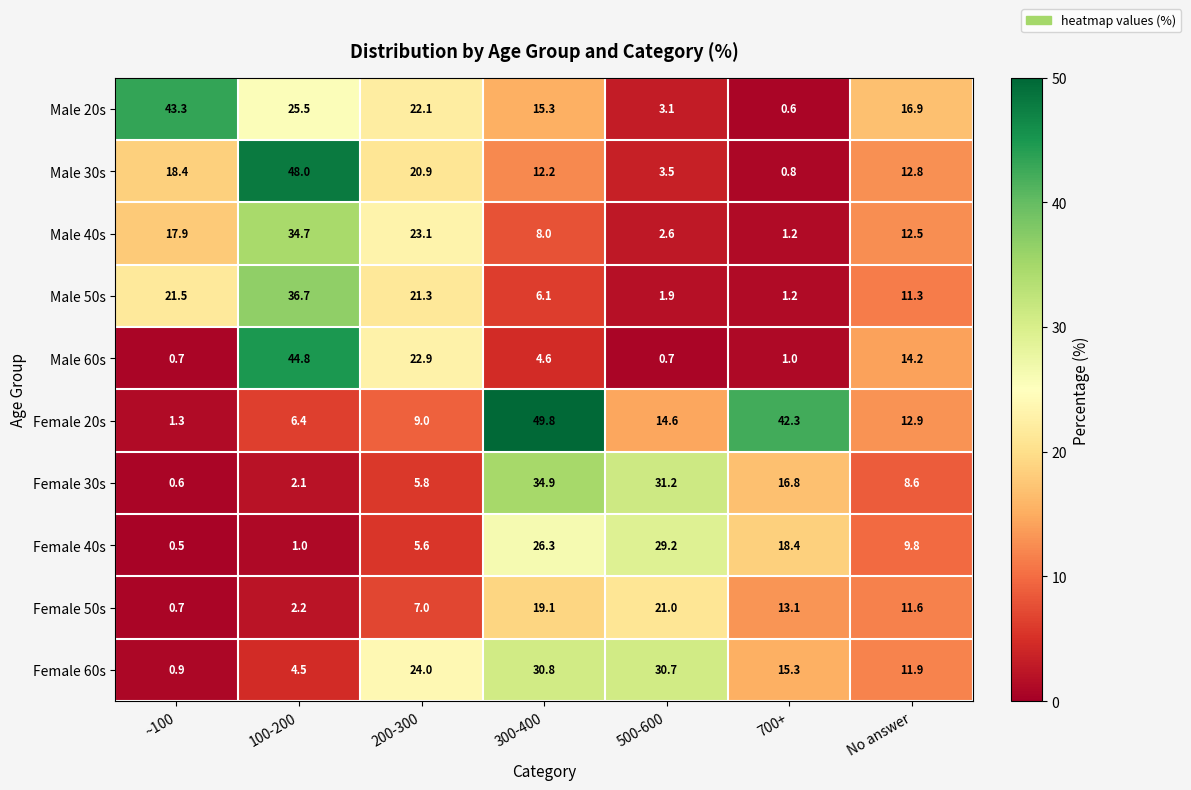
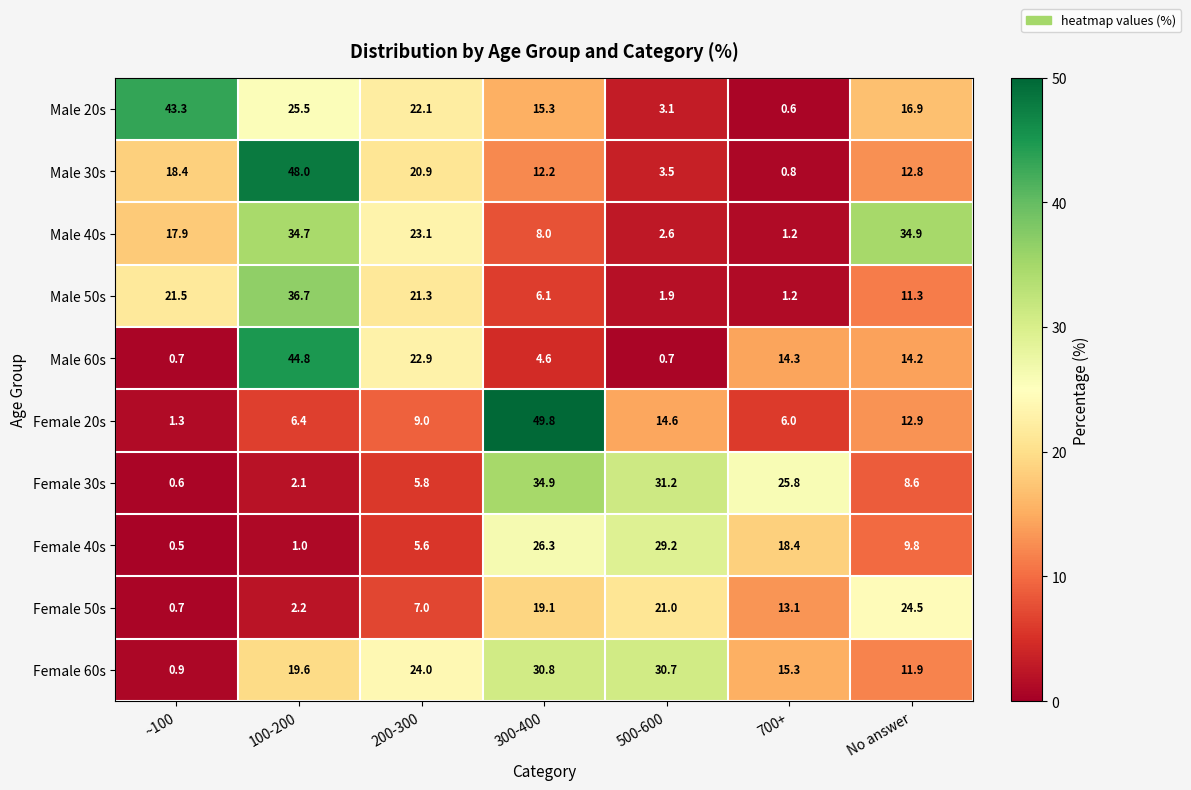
  {
    "Male 20s": {
      "~100": 43.3,
      "100-200": 25.5,
      "200-300": 22.1,
      "300-400": 15.3,
      "500-600": 3.1,
      "700+": 0.6,
      "No answer": 16.9
    },
    "Male 30s": {
      "~100": 18.4,
      "100-200": 48.0,
      "200-300": 20.9,
      "300-400": 12.2,
      "500-600": 3.5,
      "700+": 0.8,
      "No answer": 12.8
    },
    "Male 40s": {
      "~100": 17.9,
      "100-200": 34.7,
      "200-300": 23.1,
      "300-400": 8.0,
      "500-600": 2.6,
      "700+": 1.2,
-     "No answer": 12.5
+     "No answer": 34.9
    },
    "Male 50s": {
      "~100": 21.5,
      "100-200": 36.7,
      "200-300": 21.3,
      "300-400": 6.1,
      "500-600": 1.9,
      "700+": 1.2,
      "No answer": 11.3
    },
    "Male 60s": {
      "~100": 0.7,
      "100-200": 44.8,
      "200-300": 22.9,
      "300-400": 4.6,
      "500-600": 0.7,
-     "700+": 1.0,
+     "700+": 14.3,
      "No answer": 14.2
    },
    "Female 20s": {
      "~100": 1.3,
      "100-200": 6.4,
      "200-300": 9.0,
      "300-400": 49.8,
      "500-600": 14.6,
-     "700+": 42.3,
+     "700+": 6.0,
      "No answer": 12.9
    },
    "Female 30s": {
      "~100": 0.6,
      "100-200": 2.1,
      "200-300": 5.8,
      "300-400": 34.9,
      "500-600": 31.2,
-     "700+": 16.8,
+     "700+": 25.8,
      "No answer": 8.6
    },
    "Female 40s": {
      "~100": 0.5,
      "100-200": 1.0,
      "200-300": 5.6,
      "300-400": 26.3,
      "500-600": 29.2,
      "700+": 18.4,
      "No answer": 9.8
    },
    "Female 50s": {
      "~100": 0.7,
      "100-200": 2.2,
      "200-300": 7.0,
      "300-400": 19.1,
      "500-600": 21.0,
      "700+": 13.1,
-     "No answer": 11.6
+     "No answer": 24.5
    },
    "Female 60s": {
      "~100": 0.9,
-     "100-200": 4.5,
+     "100-200": 19.6,
      "200-300": 24.0,
      "300-400": 30.8,
      "500-600": 30.7,
      "700+": 15.3,
      "No answer": 11.9
    }
  }
